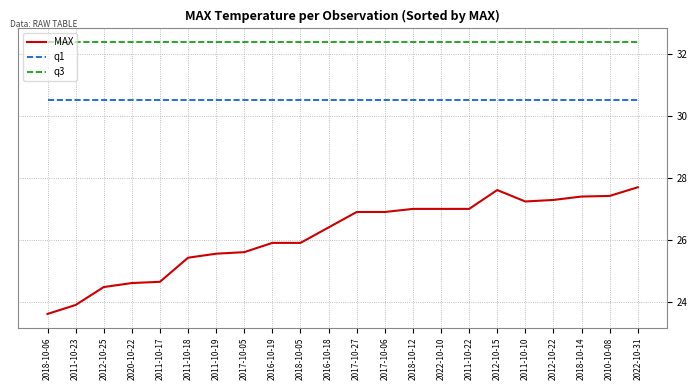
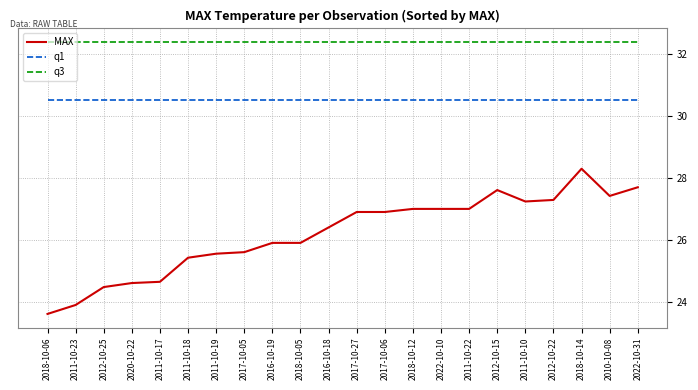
  {
    "MAX": {
      "2018-10-06": 23.6,
      "2011-10-23": 23.9,
      "2012-10-25": 24.5,
      "2020-10-22": 24.6,
      "2011-10-17": 24.6,
      "2011-10-18": 25.4,
      "2011-10-19": 25.6,
      "2017-10-05": 25.6,
      "2016-10-19": 25.9,
      "2018-10-05": 25.9,
      "2016-10-18": 26.4,
      "2017-10-27": 26.9,
      "2017-10-06": 26.9,
      "2018-10-12": 27.0,
      "2022-10-10": 27.0,
      "2011-10-22": 27.0,
      "2012-10-15": 27.6,
      "2011-10-10": 27.2,
      "2012-10-22": 27.3,
-     "2018-10-14": 27.4,
+     "2018-10-14": 28.3,
      "2010-10-08": 27.4,
      "2022-10-31": 27.7
    },
    "q1": {
      "2018-10-06": 30.5,
      "2011-10-23": 30.5,
      "2012-10-25": 30.5,
      "2020-10-22": 30.5,
      "2011-10-17": 30.5,
      "2011-10-18": 30.5,
      "2011-10-19": 30.5,
      "2017-10-05": 30.5,
      "2016-10-19": 30.5,
      "2018-10-05": 30.5,
      "2016-10-18": 30.5,
      "2017-10-27": 30.5,
      "2017-10-06": 30.5,
      "2018-10-12": 30.5,
      "2022-10-10": 30.5,
      "2011-10-22": 30.5,
      "2012-10-15": 30.5,
      "2011-10-10": 30.5,
      "2012-10-22": 30.5,
      "2018-10-14": 30.5,
      "2010-10-08": 30.5,
      "2022-10-31": 30.5
    },
    "q3": {
      "2012-10-25": 32.4,
      "2020-10-22": 32.4,
      "2011-10-17": 32.4,
      "2011-10-18": 32.4,
      "2011-10-19": 32.4,
      "2017-10-05": 32.4,
      "2016-10-19": 32.4,
      "2018-10-05": 32.4,
      "2016-10-18": 32.4,
      "2017-10-27": 32.4,
      "2017-10-06": 32.4,
      "2018-10-12": 32.4,
      "2022-10-10": 32.4,
      "2011-10-22": 32.4,
      "2012-10-15": 32.4,
      "2011-10-10": 32.4,
      "2012-10-22": 32.4,
      "2018-10-14": 32.4,
      "2010-10-08": 32.4,
      "2022-10-31": 32.4
    }
  }
